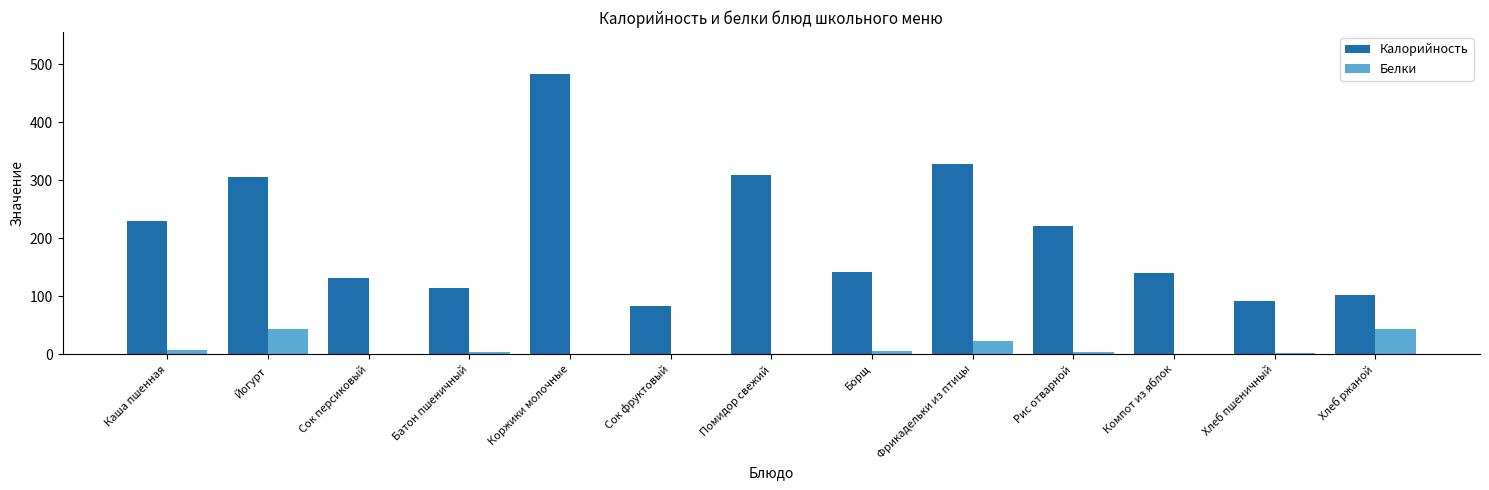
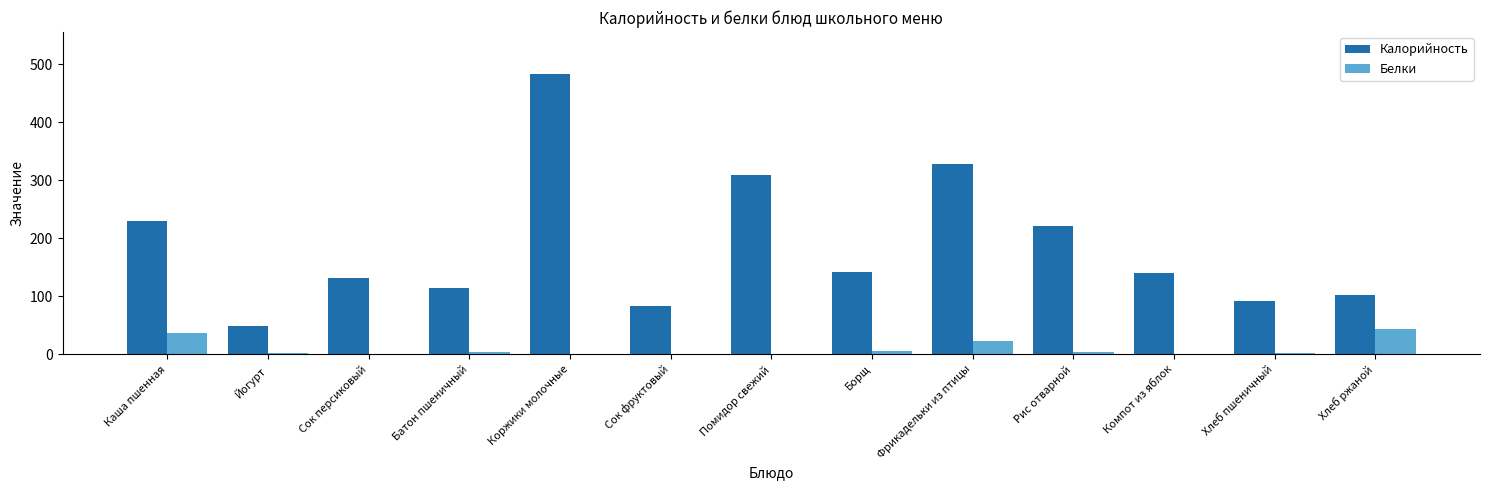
  {
    "Калорийность": {
      "Каша пшенная": 230,
-     "Йогурт": 310,
+     "Йогурт": 50,
      "Сок персиковый": 130,
      "Батон пшеничный": 120,
      "Коржики молочные": 480,
      "Сок фруктовый": 80,
      "Помидор свежий": 310,
      "Борщ": 140,
      "Фрикадельки из птицы": 330,
      "Рис отварной": 220,
      "Компот из яблок": 140,
      "Хлеб пшеничный": 90,
      "Хлеб ржаной": 100
    },
    "Белки": {
-     "Каша пшенная": 10,
-     "Йогурт": 40,
+     "Каша пшенная": 40,
+     "Йогурт": 0,
      "Сок персиковый": 0,
      "Коржики молочные": 0,
      "Борщ": 10,
      "Фрикадельки из птицы": 20,
      "Хлеб ржаной": 40
    }
  }
